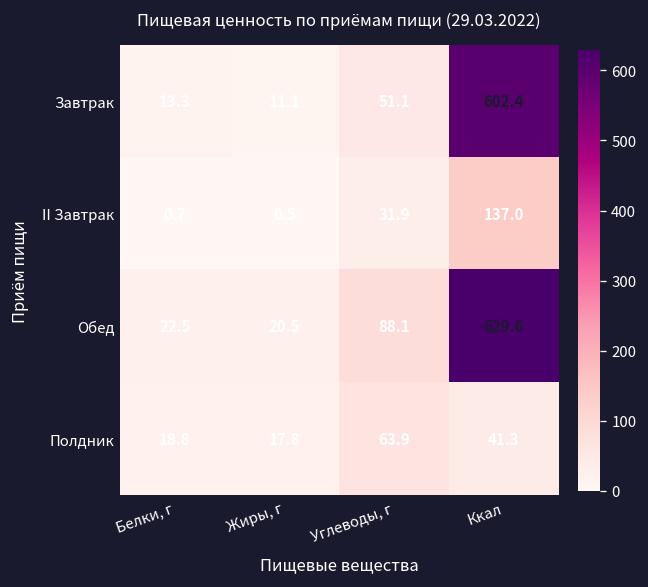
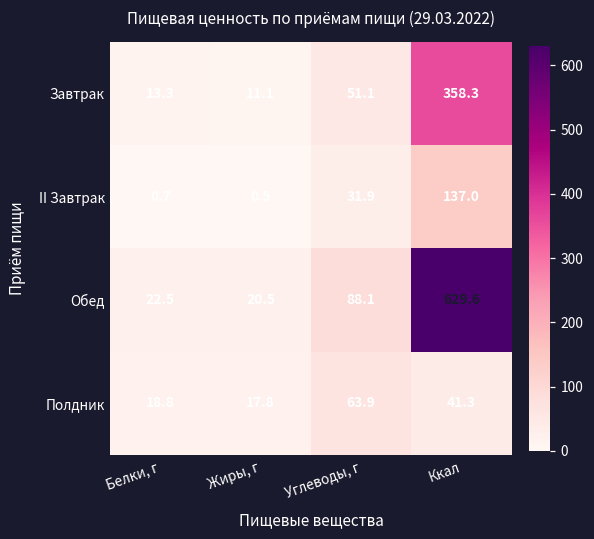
  {
    "Завтрак": {
-     "Ккал": 602.4
+     "Ккал": 358.3
    },
    "II Завтрак": {
      "Ккал": 137.0
    },
    "Обед": {
      "Ккал": 629.6
    }
  }
